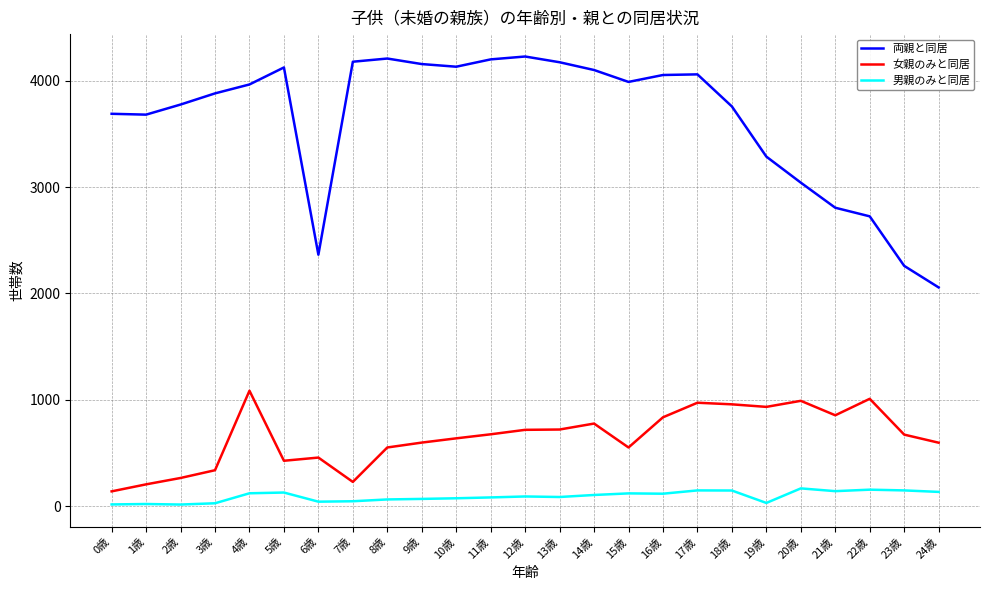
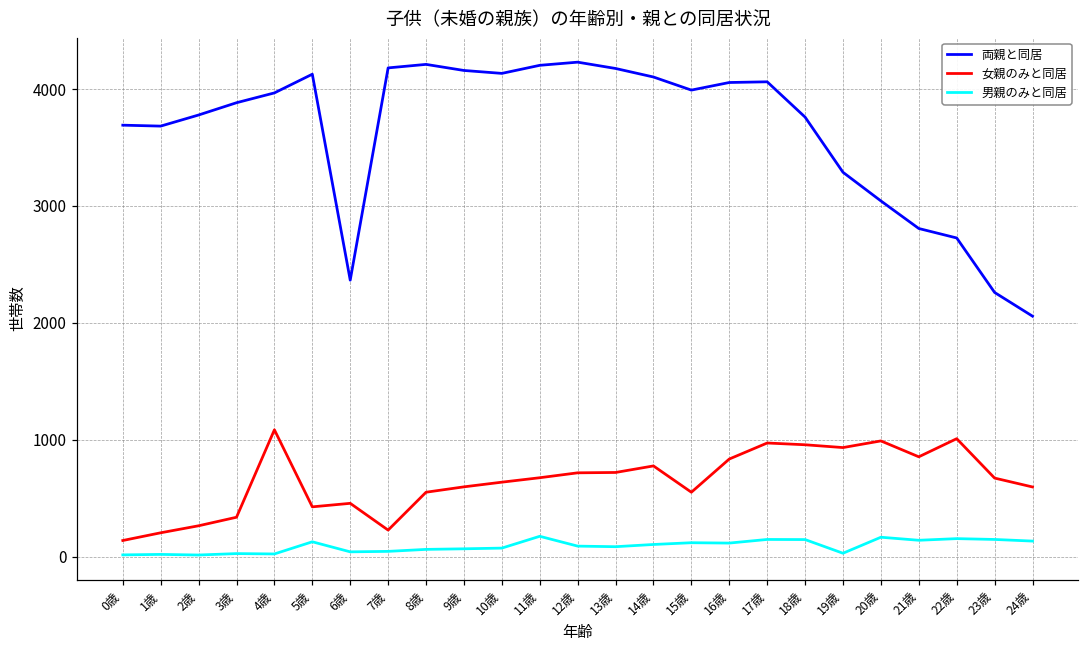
  {
    "両親と同居": {
      "0歳": 3690,
      "1歳": 3680,
      "2歳": 3780,
      "3歳": 3880,
      "4歳": 3970,
      "5歳": 4130,
      "6歳": 2370,
      "7歳": 4180,
      "8歳": 4210,
      "9歳": 4160,
      "10歳": 4130,
      "11歳": 4200,
      "12歳": 4230,
      "13歳": 4180,
      "14歳": 4100,
      "15歳": 3990,
      "16歳": 4060,
      "17歳": 4060,
      "18歳": 3760,
      "19歳": 3290,
      "20歳": 3040,
      "21歳": 2810,
      "22歳": 2730,
      "23歳": 2260,
      "24歳": 2060
    },
    "女親のみと同居": {
      "0歳": 140,
      "1歳": 200,
      "2歳": 260,
      "3歳": 340,
      "4歳": 1090,
      "5歳": 430,
      "6歳": 460,
      "7歳": 230,
      "8歳": 550,
      "9歳": 600,
      "10歳": 640,
      "11歳": 680,
      "12歳": 720,
      "13歳": 720,
      "14歳": 780,
      "15歳": 550,
      "16歳": 840,
      "17歳": 970,
      "18歳": 960,
      "19歳": 930,
      "20歳": 990,
      "21歳": 850,
      "22歳": 1010,
      "23歳": 670,
      "24歳": 600
    },
    "男親のみと同居": {
      "0歳": 20,
      "1歳": 20,
      "2歳": 10,
      "3歳": 30,
-     "4歳": 120,
+     "4歳": 20,
      "5歳": 130,
      "6歳": 40,
      "7歳": 50,
      "8歳": 60,
      "9歳": 70,
      "10歳": 70,
-     "11歳": 80,
+     "11歳": 170,
      "12歳": 90,
      "13歳": 90,
      "14歳": 100,
      "15歳": 120,
      "16歳": 120,
      "17歳": 150,
      "18歳": 150,
      "19歳": 30,
      "20歳": 170,
      "21歳": 140,
      "22歳": 150,
      "23歳": 150,
      "24歳": 130
    }
  }
